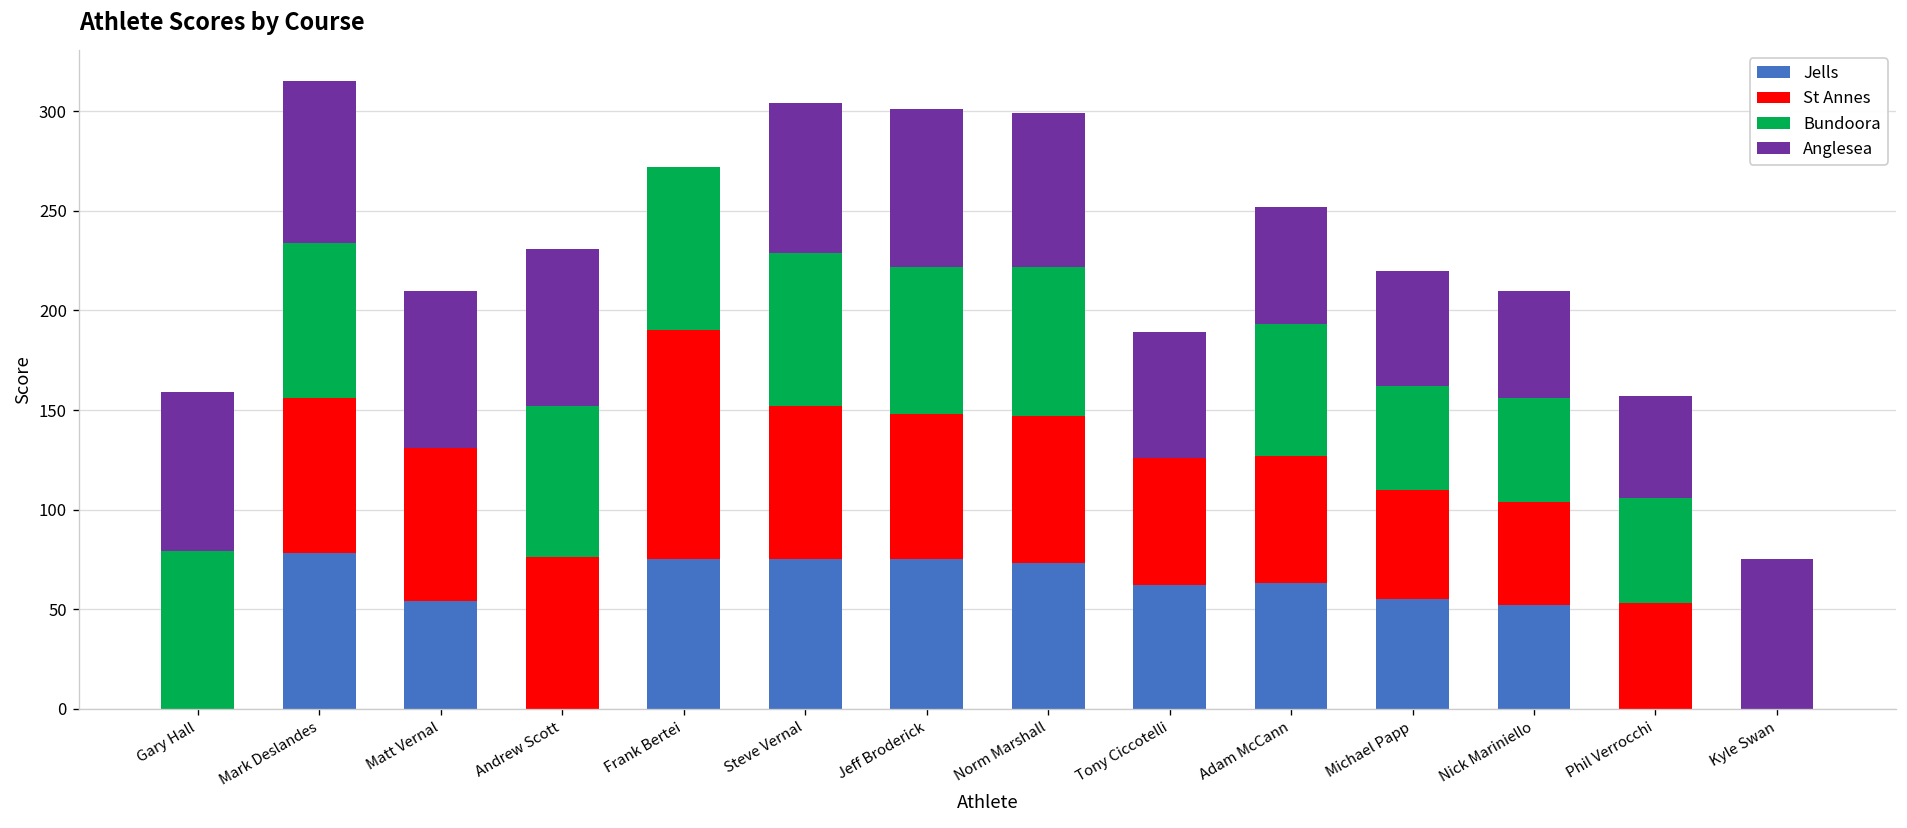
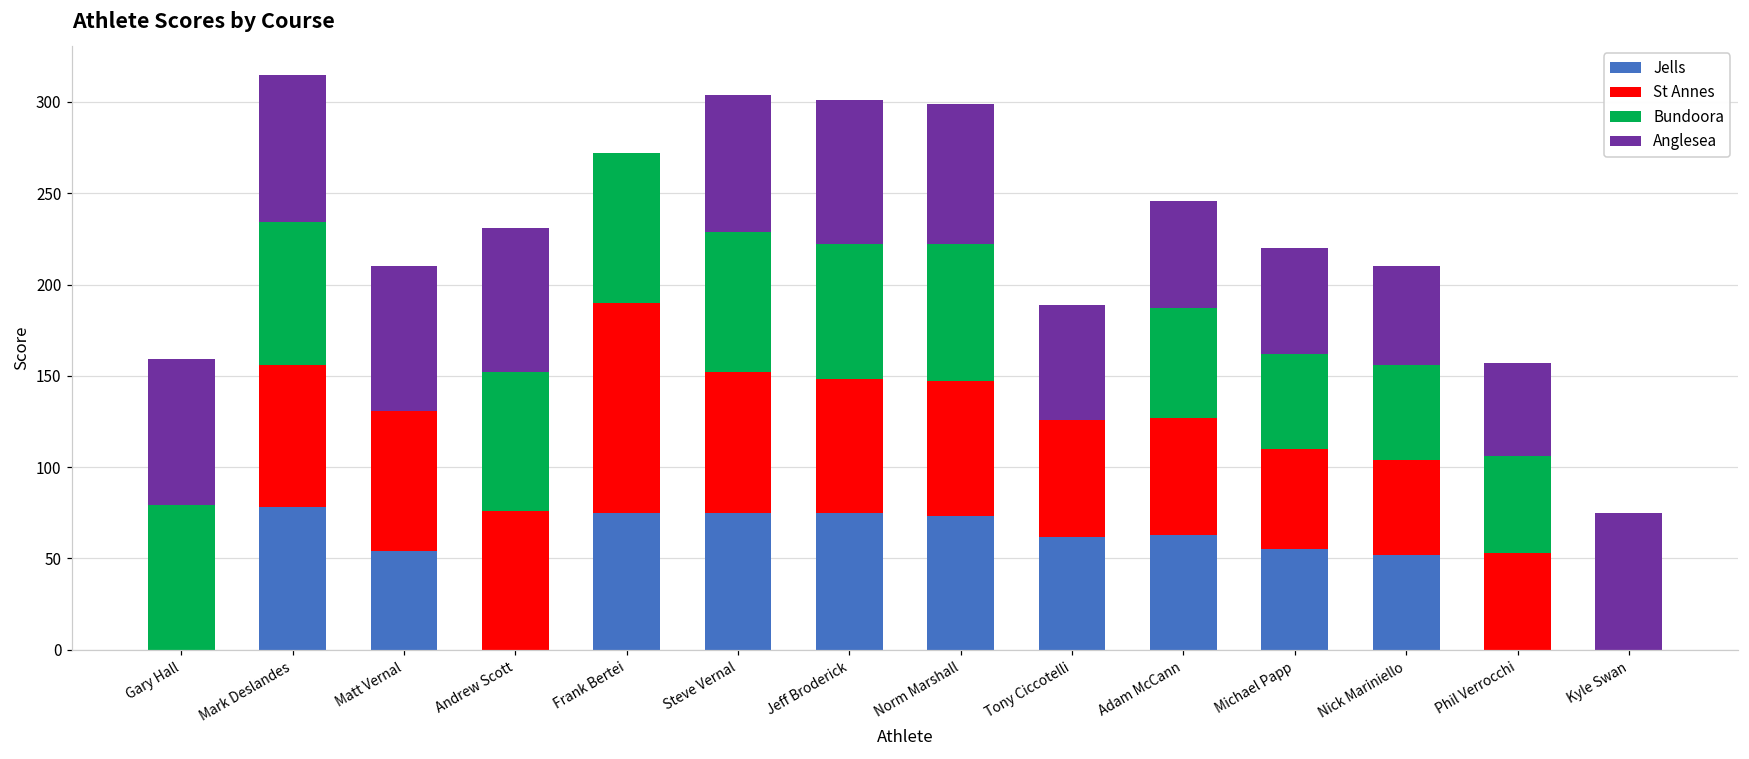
  {
    "Jells": {
      "Gary Hall": 0,
      "Mark Deslandes": 78,
      "Matt Vernal": 54,
      "Andrew Scott": 0,
      "Frank Bertei": 75,
      "Steve Vernal": 75,
      "Jeff Broderick": 75,
      "Norm Marshall": 73,
      "Tony Ciccotelli": 62,
      "Adam McCann": 63,
      "Michael Papp": 55,
      "Nick Mariniello": 52,
      "Phil Verrocchi": 0,
      "Kyle Swan": 0
    },
    "St Annes": {
      "Gary Hall": 0,
      "Mark Deslandes": 78,
      "Matt Vernal": 77,
      "Andrew Scott": 76,
      "Frank Bertei": 115,
      "Steve Vernal": 77,
      "Jeff Broderick": 73,
      "Norm Marshall": 74,
      "Tony Ciccotelli": 64,
      "Adam McCann": 64,
      "Michael Papp": 55,
      "Nick Mariniello": 52,
      "Phil Verrocchi": 53,
      "Kyle Swan": 0
    },
    "Bundoora": {
      "Gary Hall": 79,
      "Mark Deslandes": 78,
      "Matt Vernal": 0,
      "Andrew Scott": 76,
      "Frank Bertei": 82,
      "Steve Vernal": 77,
      "Jeff Broderick": 74,
      "Norm Marshall": 75,
      "Tony Ciccotelli": 0,
-     "Adam McCann": 66,
+     "Adam McCann": 60,
      "Michael Papp": 52,
      "Nick Mariniello": 52,
      "Phil Verrocchi": 53,
      "Kyle Swan": 0
    },
    "Anglesea": {
      "Gary Hall": 80,
      "Mark Deslandes": 81,
      "Matt Vernal": 79,
      "Andrew Scott": 79,
      "Frank Bertei": 0,
      "Steve Vernal": 75,
      "Jeff Broderick": 79,
      "Norm Marshall": 77,
      "Tony Ciccotelli": 63,
      "Adam McCann": 59,
      "Michael Papp": 58,
      "Nick Mariniello": 54,
      "Phil Verrocchi": 51,
      "Kyle Swan": 75
    }
  }
